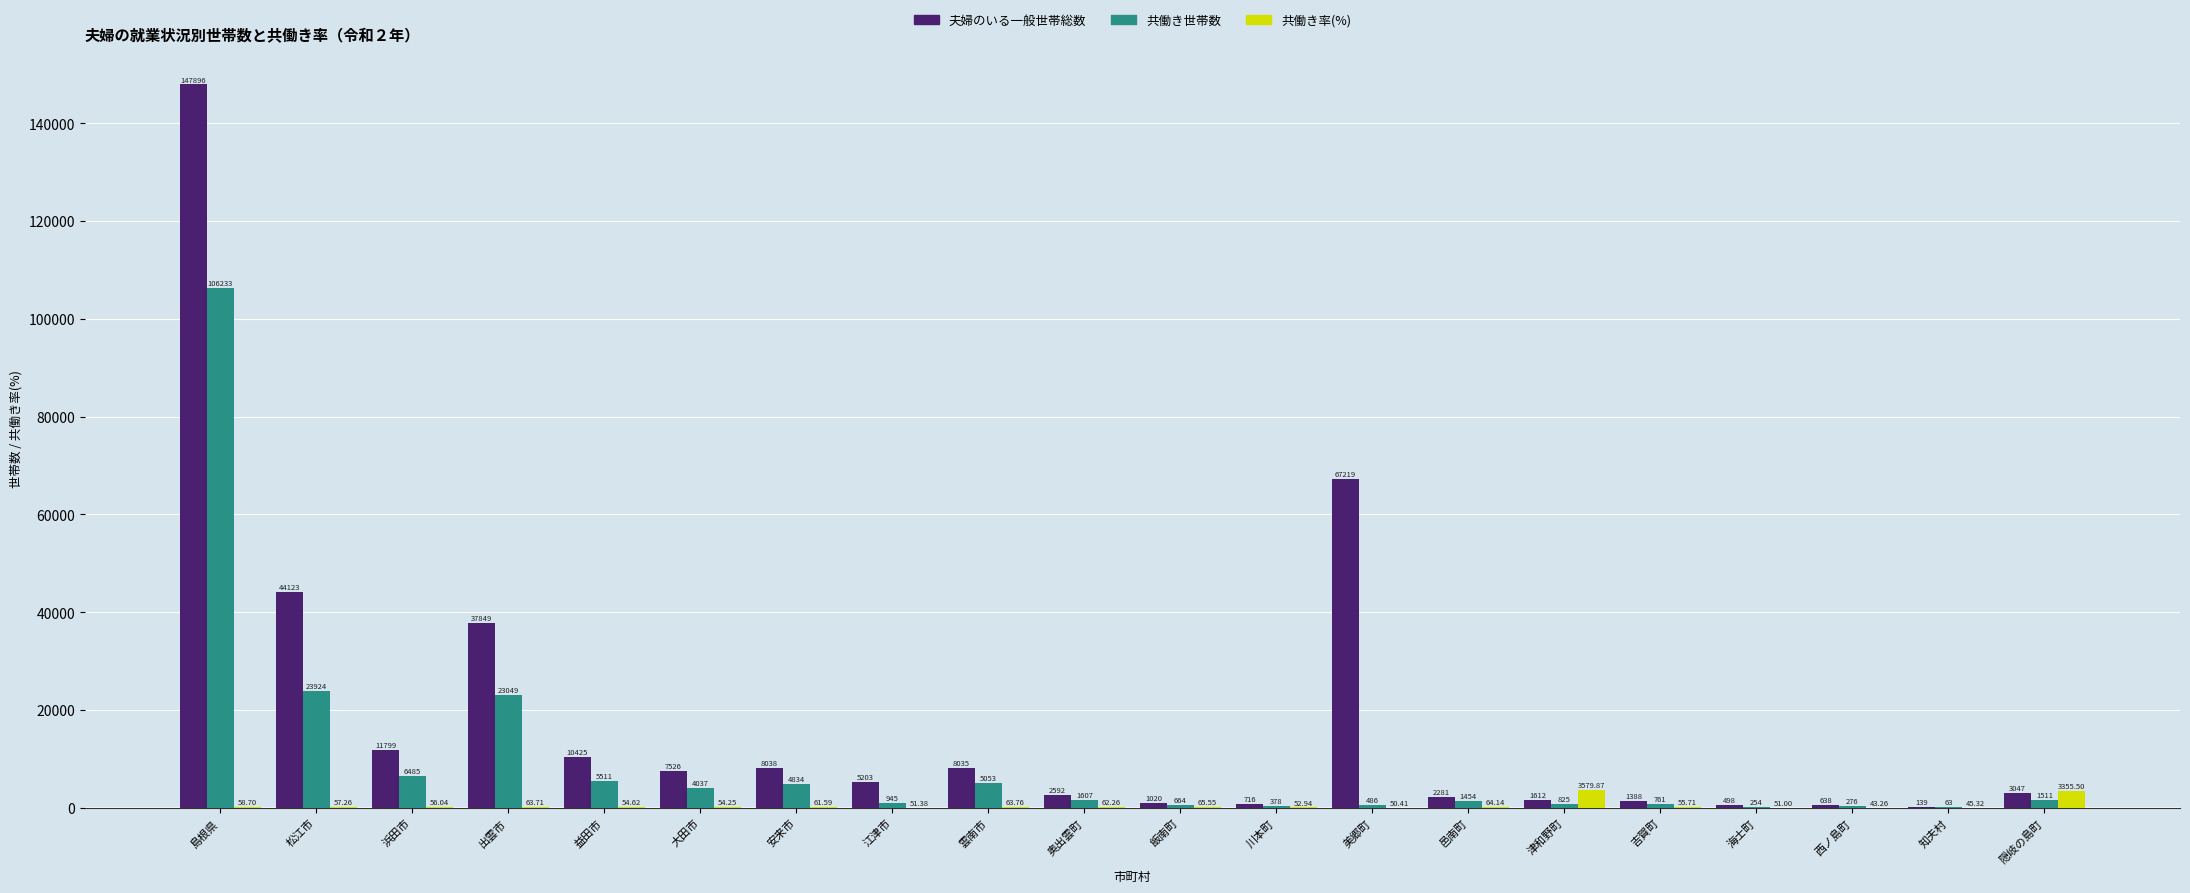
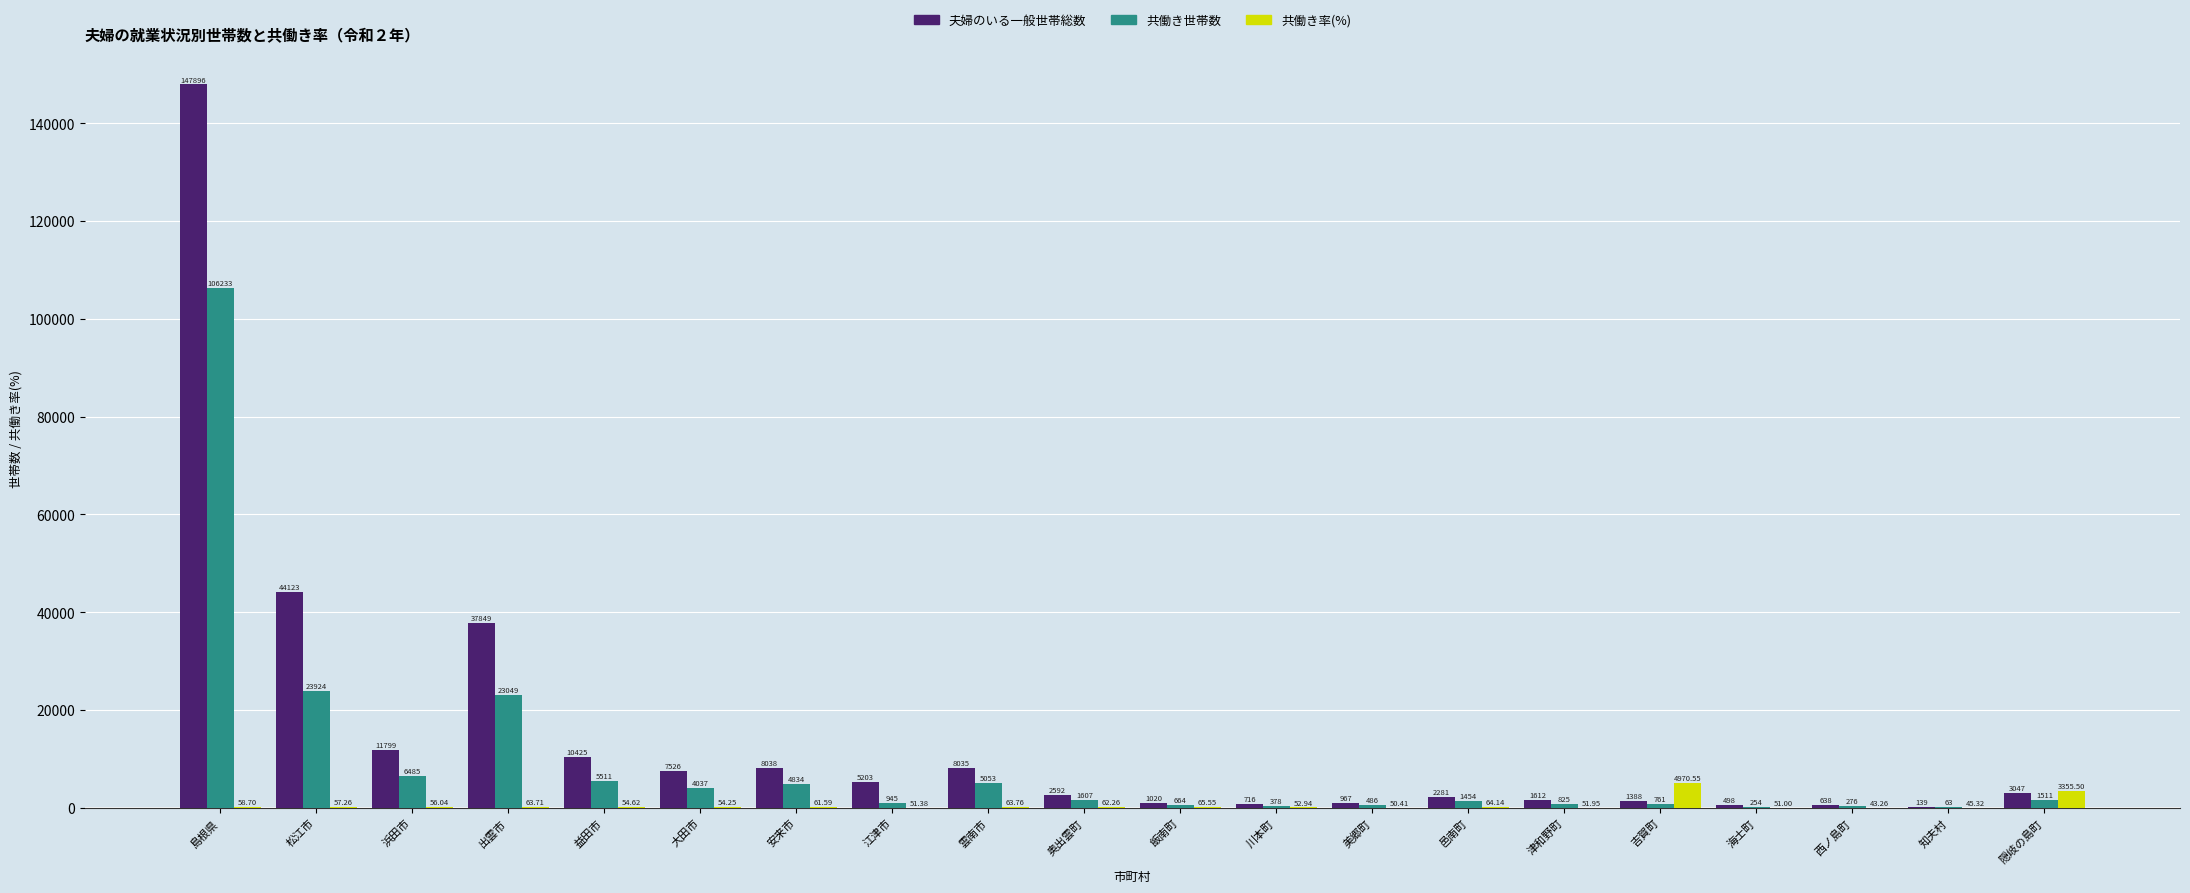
  {
    "夫婦のいる一般世帯総数": {
      "島根県": 147896,
      "松江市": 44123,
      "浜田市": 11799,
      "出雲市": 37849,
      "益田市": 10425,
      "大田市": 7526,
      "安来市": 8038,
      "江津市": 5203,
      "雲南市": 8035,
      "奥出雲町": 2592,
      "飯南町": 1020,
      "川本町": 716,
-     "美郷町": 67219,
+     "美郷町": 967,
      "邑南町": 2281,
      "津和野町": 1612,
      "吉賀町": 1388,
      "海士町": 498,
      "西ノ島町": 638,
      "知夫村": 139,
      "隠岐の島町": 3047
    },
    "共働き世帯数": {
      "島根県": 106233,
      "松江市": 23924,
      "浜田市": 6485,
      "出雲市": 23049,
      "益田市": 5511,
      "大田市": 4037,
      "安来市": 4834,
      "江津市": 945,
      "雲南市": 5053,
      "奥出雲町": 1607,
      "飯南町": 664,
      "川本町": 378,
      "美郷町": 486,
      "邑南町": 1454,
      "津和野町": 825,
      "吉賀町": 761,
      "海士町": 254,
      "西ノ島町": 276,
      "知夫村": 63,
      "隠岐の島町": 1511
    },
    "共働き率(%)": {
      "島根県": 58.70,
      "松江市": 57.26,
      "浜田市": 56.04,
      "出雲市": 63.71,
      "益田市": 54.62,
      "大田市": 54.25,
      "安来市": 61.59,
      "江津市": 51.38,
      "雲南市": 63.76,
      "奥出雲町": 62.26,
      "飯南町": 65.55,
      "川本町": 52.94,
      "美郷町": 50.41,
      "邑南町": 64.14,
-     "津和野町": 3579.87,
-     "吉賀町": 55.71,
+     "津和野町": 51.95,
+     "吉賀町": 4970.55,
      "海士町": 51.00,
      "西ノ島町": 43.26,
      "知夫村": 45.32,
      "隠岐の島町": 3355.50
    }
  }
